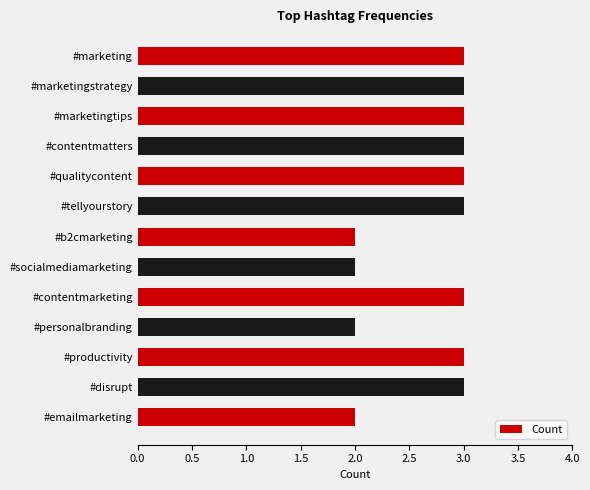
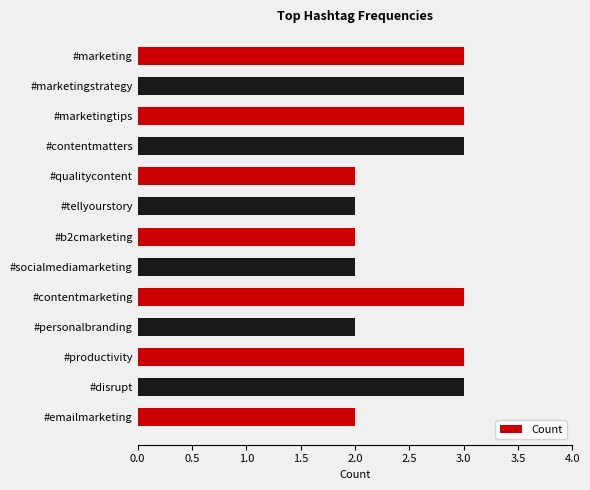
  {
    "#marketing": 3,
    "#marketingstrategy": 3,
    "#marketingtips": 3,
    "#contentmatters": 3,
-   "#qualitycontent": 3,
-   "#tellyourstory": 3,
+   "#qualitycontent": 2,
+   "#tellyourstory": 2,
    "#b2cmarketing": 2,
    "#socialmediamarketing": 2,
    "#contentmarketing": 3,
    "#personalbranding": 2,
    "#productivity": 3,
    "#disrupt": 3,
    "#emailmarketing": 2
  }
